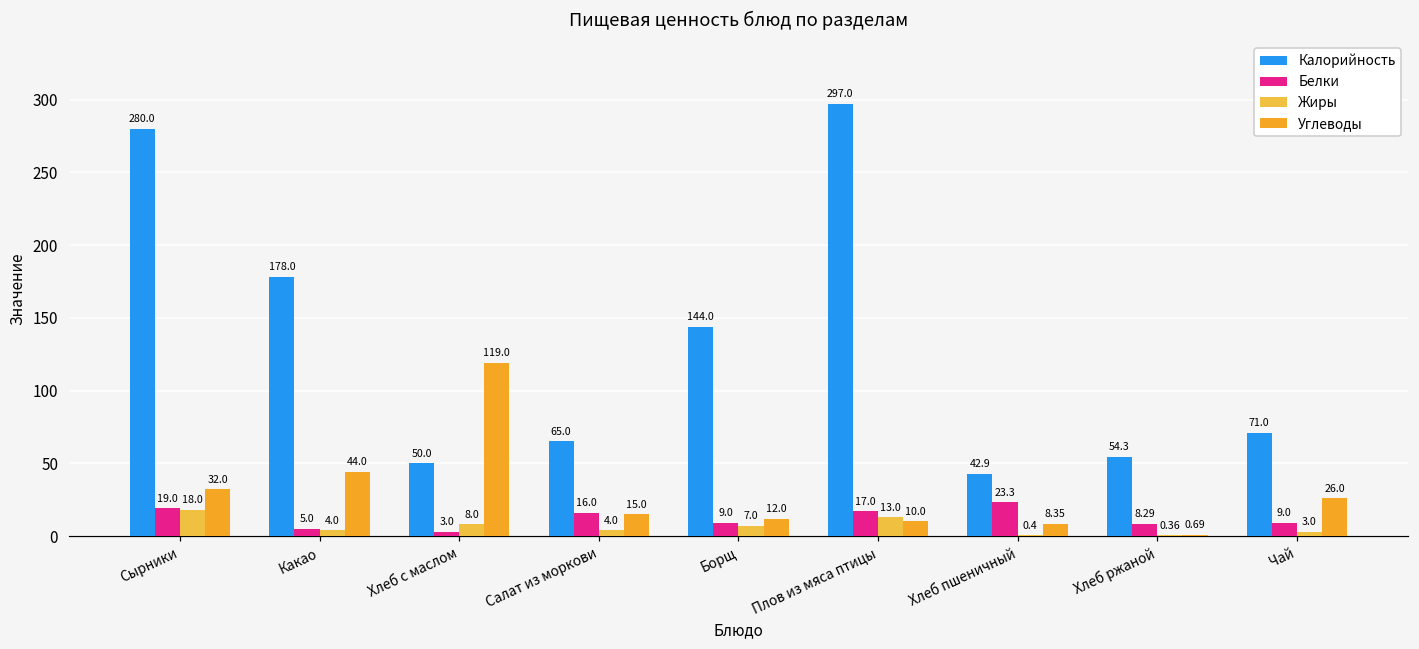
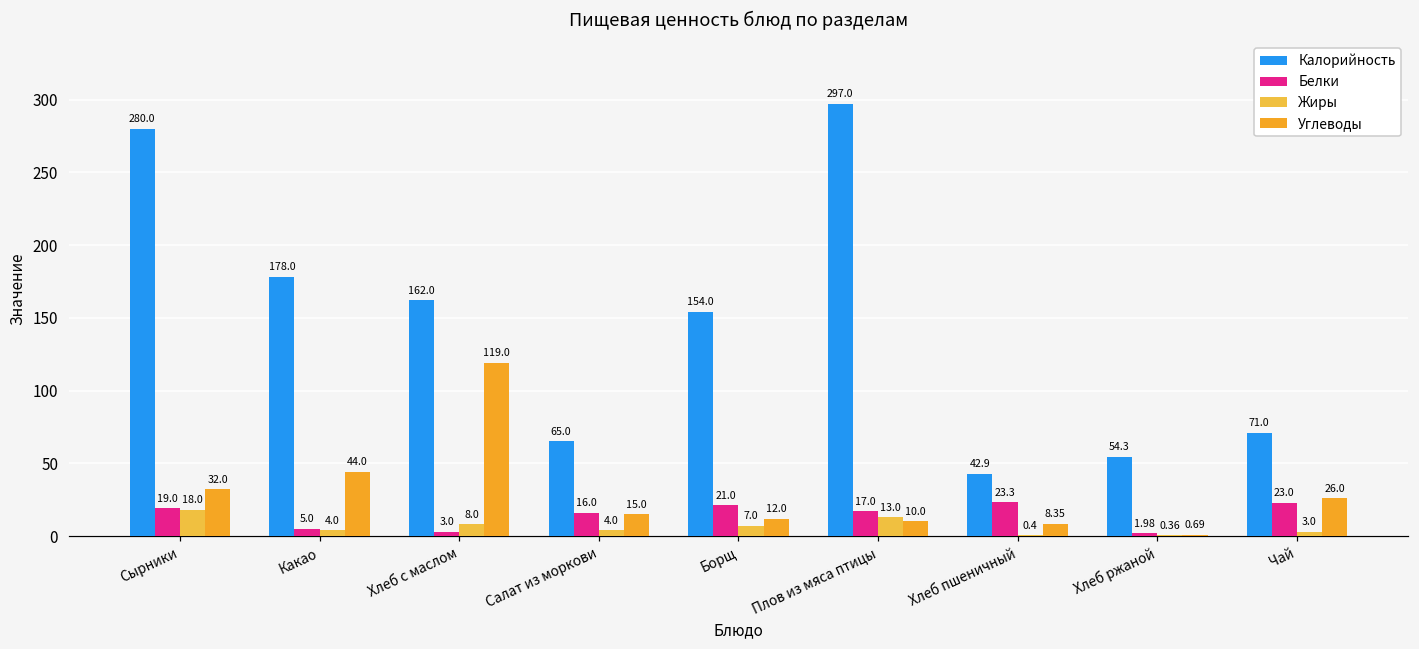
  {
    "Калорийность": {
      "Сырники": 280.0,
      "Какао": 178.0,
-     "Хлеб с маслом": 50.0,
+     "Хлеб с маслом": 162.0,
      "Салат из моркови": 65.0,
-     "Борщ": 144.0,
+     "Борщ": 154.0,
      "Плов из мяса птицы": 297.0,
      "Хлеб пшеничный": 42.9,
      "Хлеб ржаной": 54.3,
      "Чай": 71.0
    },
    "Белки": {
      "Сырники": 19.0,
      "Какао": 5.0,
      "Хлеб с маслом": 3.0,
      "Салат из моркови": 16.0,
-     "Борщ": 9.0,
+     "Борщ": 21.0,
      "Плов из мяса птицы": 17.0,
      "Хлеб пшеничный": 23.3,
-     "Хлеб ржаной": 8.29,
-     "Чай": 9.0
+     "Хлеб ржаной": 1.98,
+     "Чай": 23.0
    }
  }
